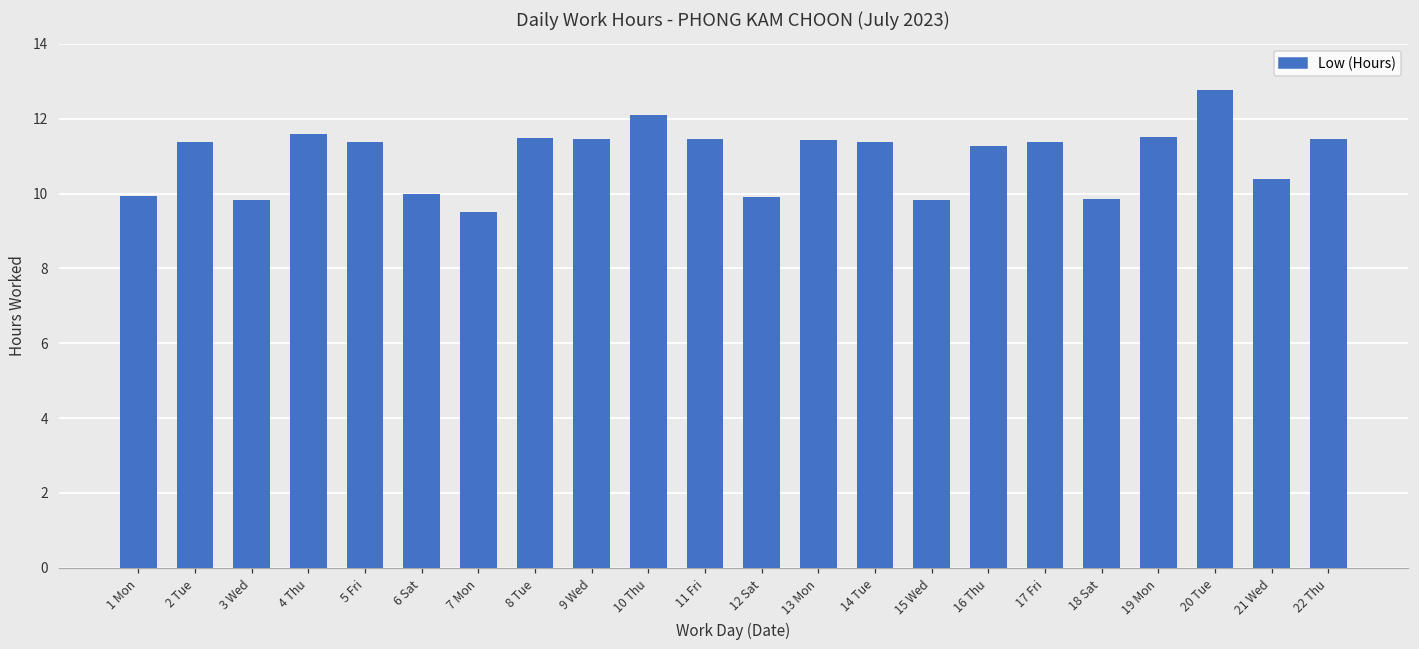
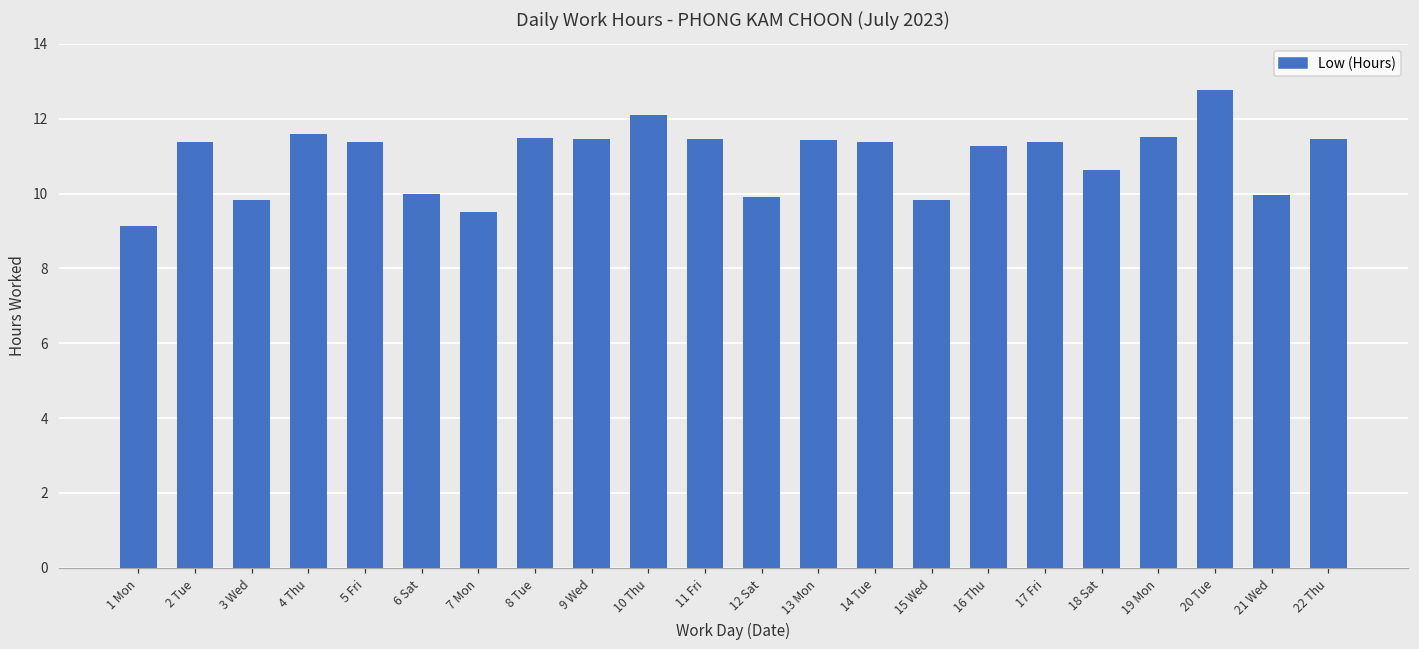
  {
-   "1 Mon": 9.9,
+   "1 Mon": 9.1,
    "2 Tue": 11.4,
    "3 Wed": 9.8,
    "4 Thu": 11.6,
    "5 Fri": 11.4,
    "6 Sat": 10.0,
    "7 Mon": 9.5,
    "8 Tue": 11.5,
    "9 Wed": 11.5,
    "10 Thu": 12.1,
    "11 Fri": 11.5,
    "12 Sat": 9.9,
    "13 Mon": 11.4,
    "14 Tue": 11.4,
    "15 Wed": 9.8,
    "16 Thu": 11.3,
    "17 Fri": 11.4,
-   "18 Sat": 9.9,
+   "18 Sat": 10.6,
    "19 Mon": 11.5,
    "20 Tue": 12.8,
-   "21 Wed": 10.4,
+   "21 Wed": 10.0,
    "22 Thu": 11.5
  }
